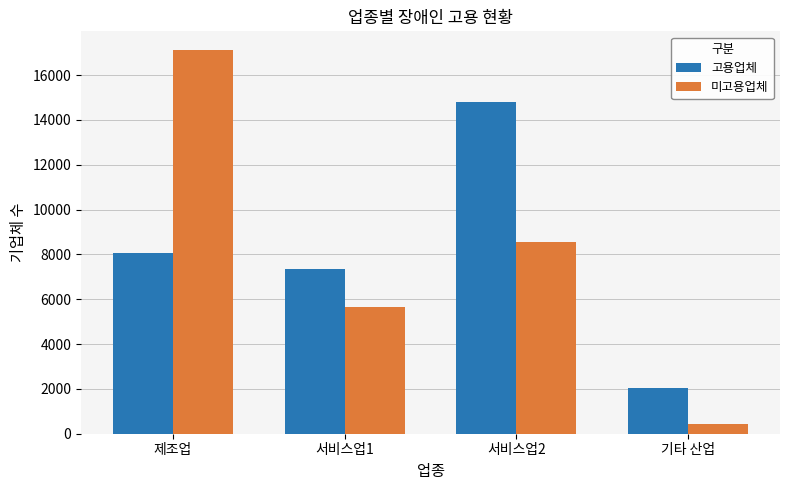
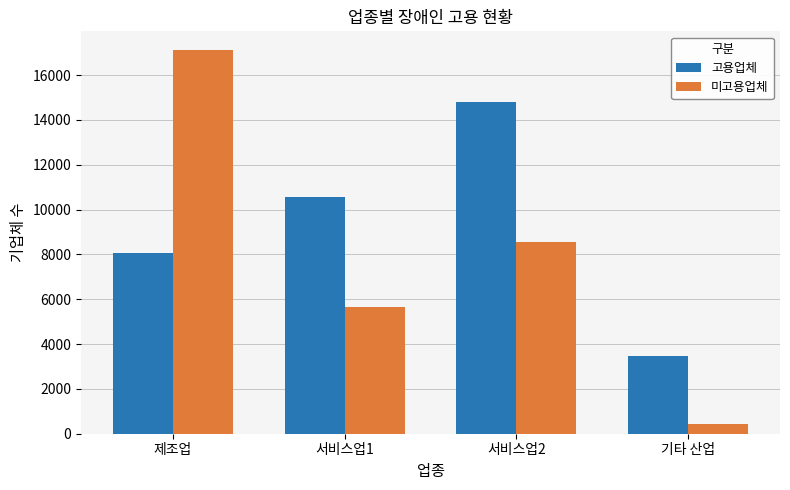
  {
    "고용업체": {
      "제조업": 8100,
-     "서비스업1": 7400,
+     "서비스업1": 10500,
      "서비스업2": 14800,
-     "기타 산업": 2000
+     "기타 산업": 3500
    },
    "미고용업체": {
      "제조업": 17100,
      "서비스업1": 5600,
      "서비스업2": 8500,
      "기타 산업": 400
    }
  }
